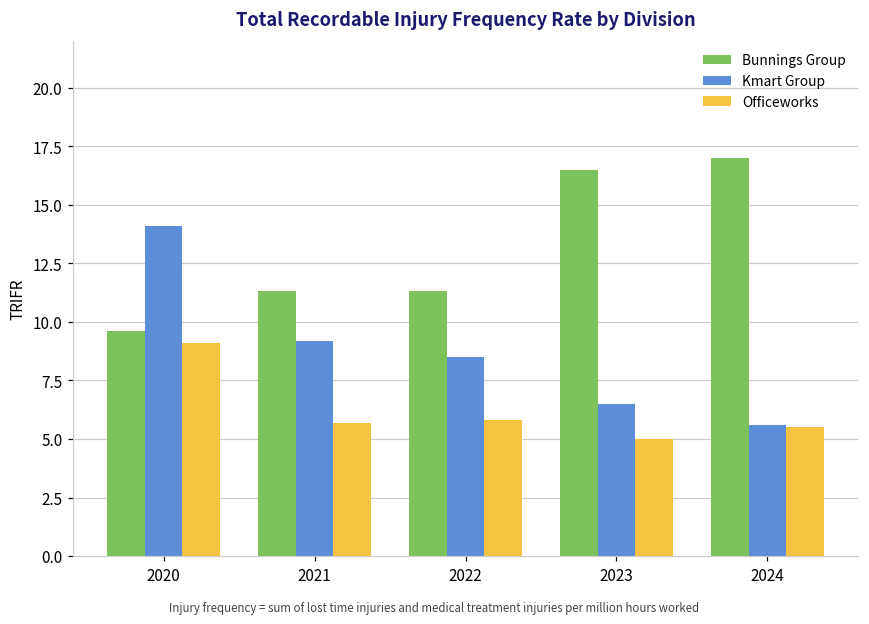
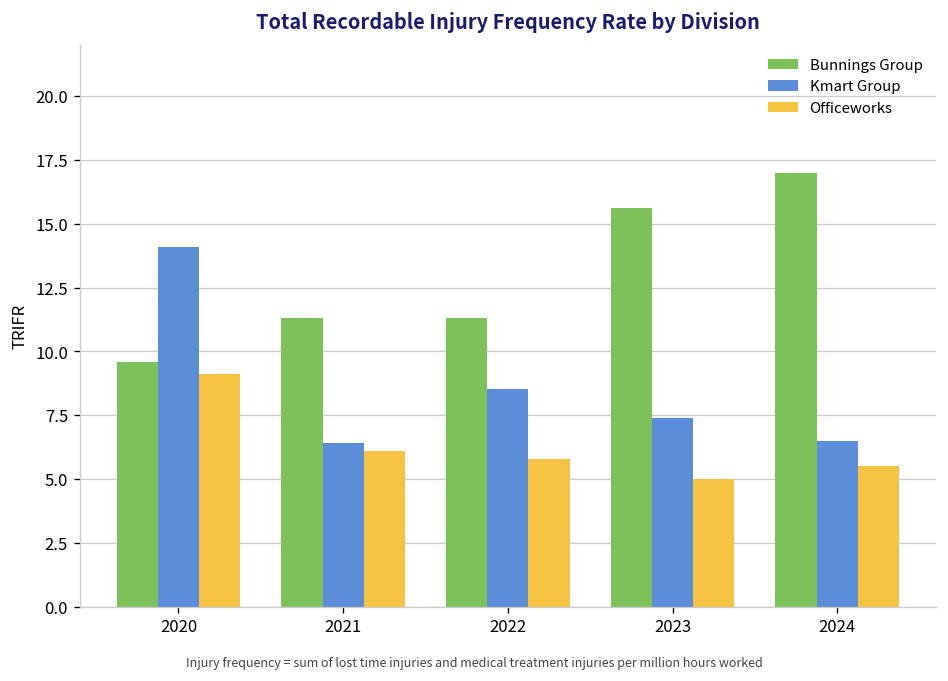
  {
    "Bunnings Group": {
      "2020": 9.6,
      "2021": 11.3,
      "2022": 11.3,
-     "2023": 16.5,
+     "2023": 15.6,
      "2024": 17.0
    },
    "Kmart Group": {
      "2020": 14.1,
-     "2021": 9.2,
+     "2021": 6.4,
      "2022": 8.5,
-     "2023": 6.5,
-     "2024": 5.6
+     "2023": 7.4,
+     "2024": 6.5
    },
    "Officeworks": {
      "2020": 9.1,
-     "2021": 5.7,
+     "2021": 6.1,
      "2022": 5.8,
      "2023": 5.0,
      "2024": 5.5
    }
  }
